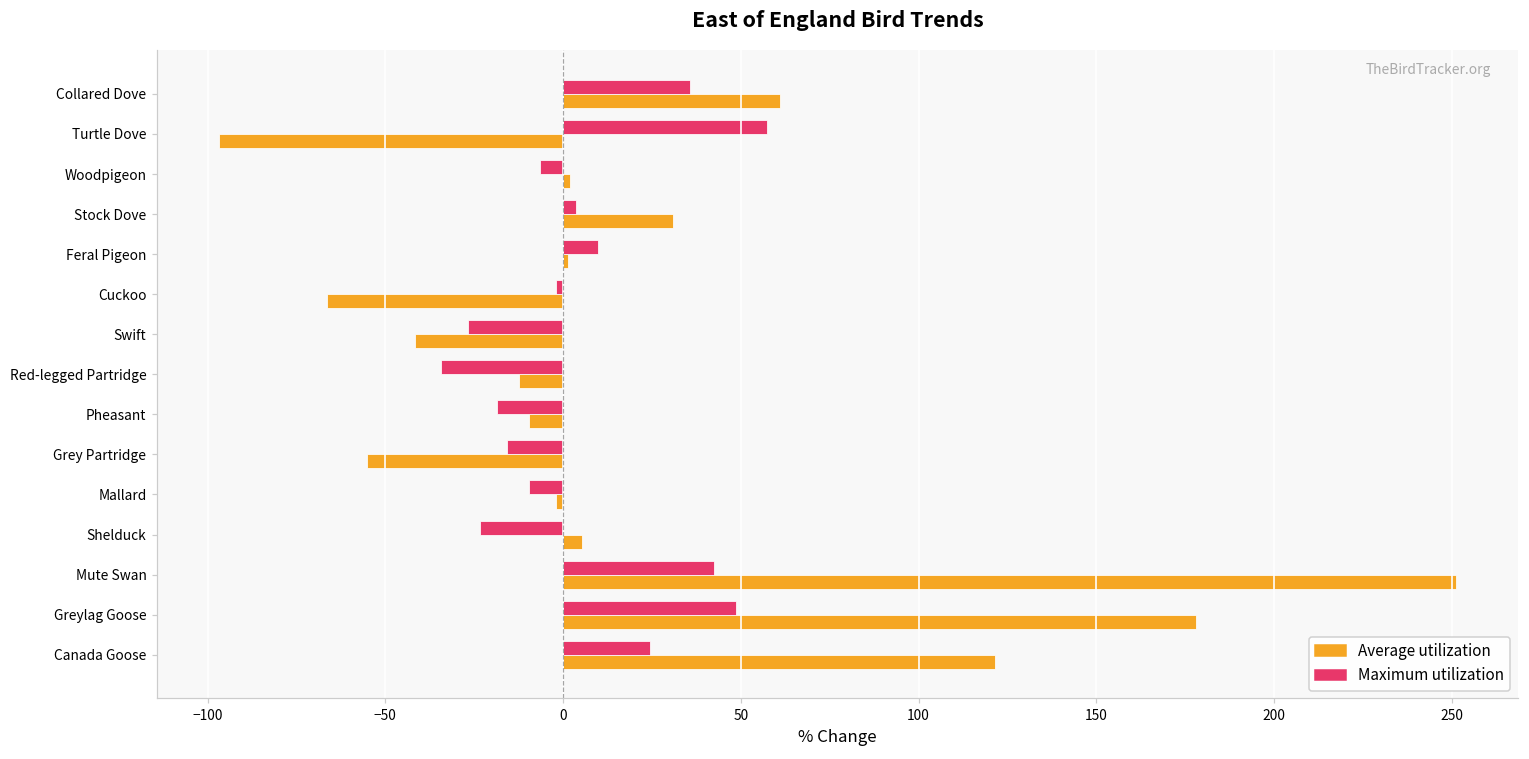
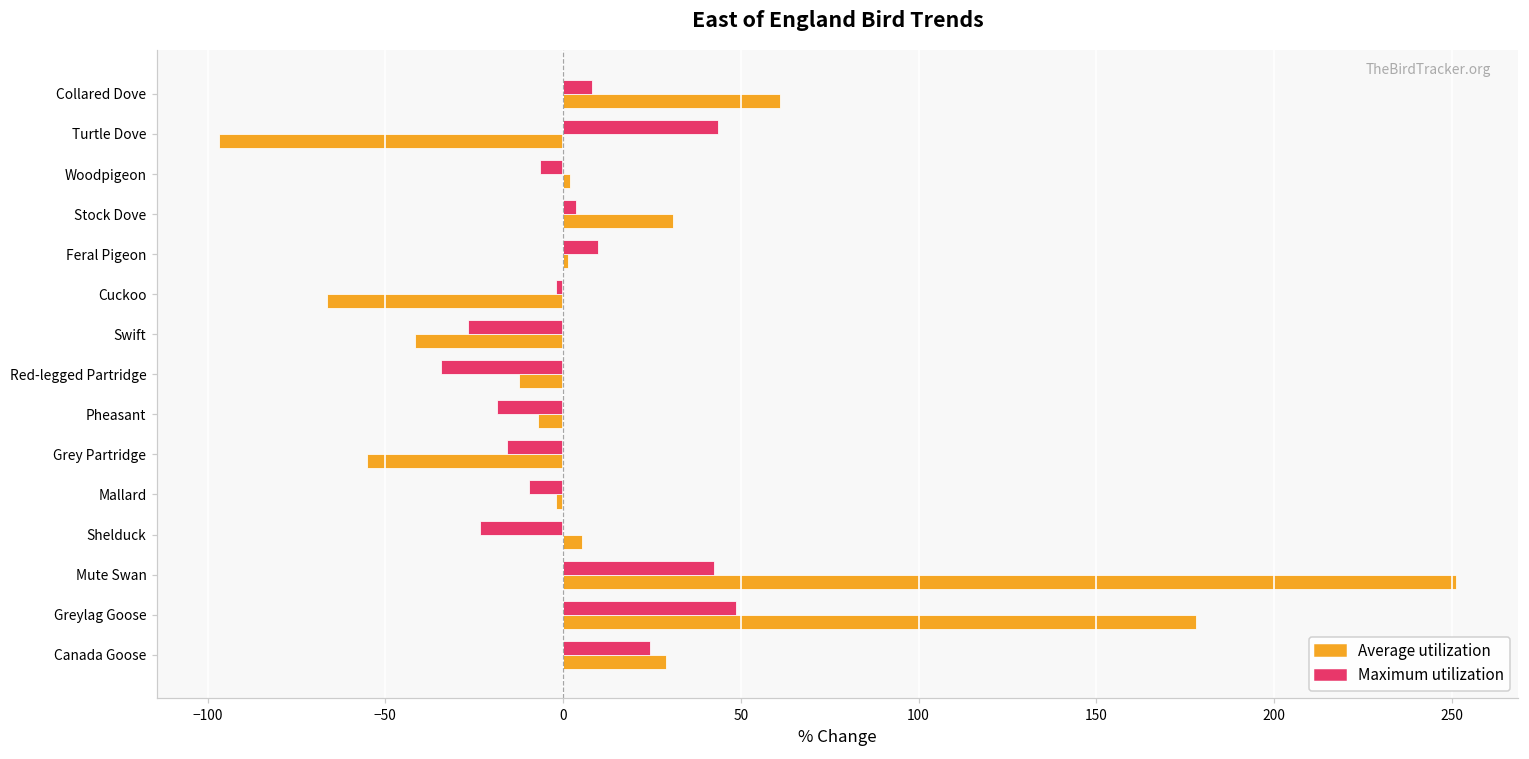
  {
    "Average utilization": {
      "Collared Dove": 61,
      "Turtle Dove": -97,
      "Woodpigeon": 2,
      "Stock Dove": 31,
      "Feral Pigeon": 1,
      "Cuckoo": -66,
      "Swift": -42,
      "Red-legged Partridge": -12,
-     "Pheasant": -10,
+     "Pheasant": -7,
      "Grey Partridge": -55,
      "Mallard": -2,
      "Shelduck": 5,
      "Mute Swan": 251,
      "Greylag Goose": 178,
-     "Canada Goose": 121
+     "Canada Goose": 29
    },
    "Maximum utilization": {
-     "Collared Dove": 36,
-     "Turtle Dove": 57,
+     "Collared Dove": 8,
+     "Turtle Dove": 44,
      "Woodpigeon": -6,
      "Stock Dove": 4,
      "Feral Pigeon": 10,
      "Cuckoo": -2,
      "Swift": -27,
      "Red-legged Partridge": -34,
      "Pheasant": -19,
      "Grey Partridge": -16,
      "Mallard": -10,
      "Shelduck": -23,
      "Mute Swan": 42,
      "Greylag Goose": 49,
      "Canada Goose": 24
    }
  }
